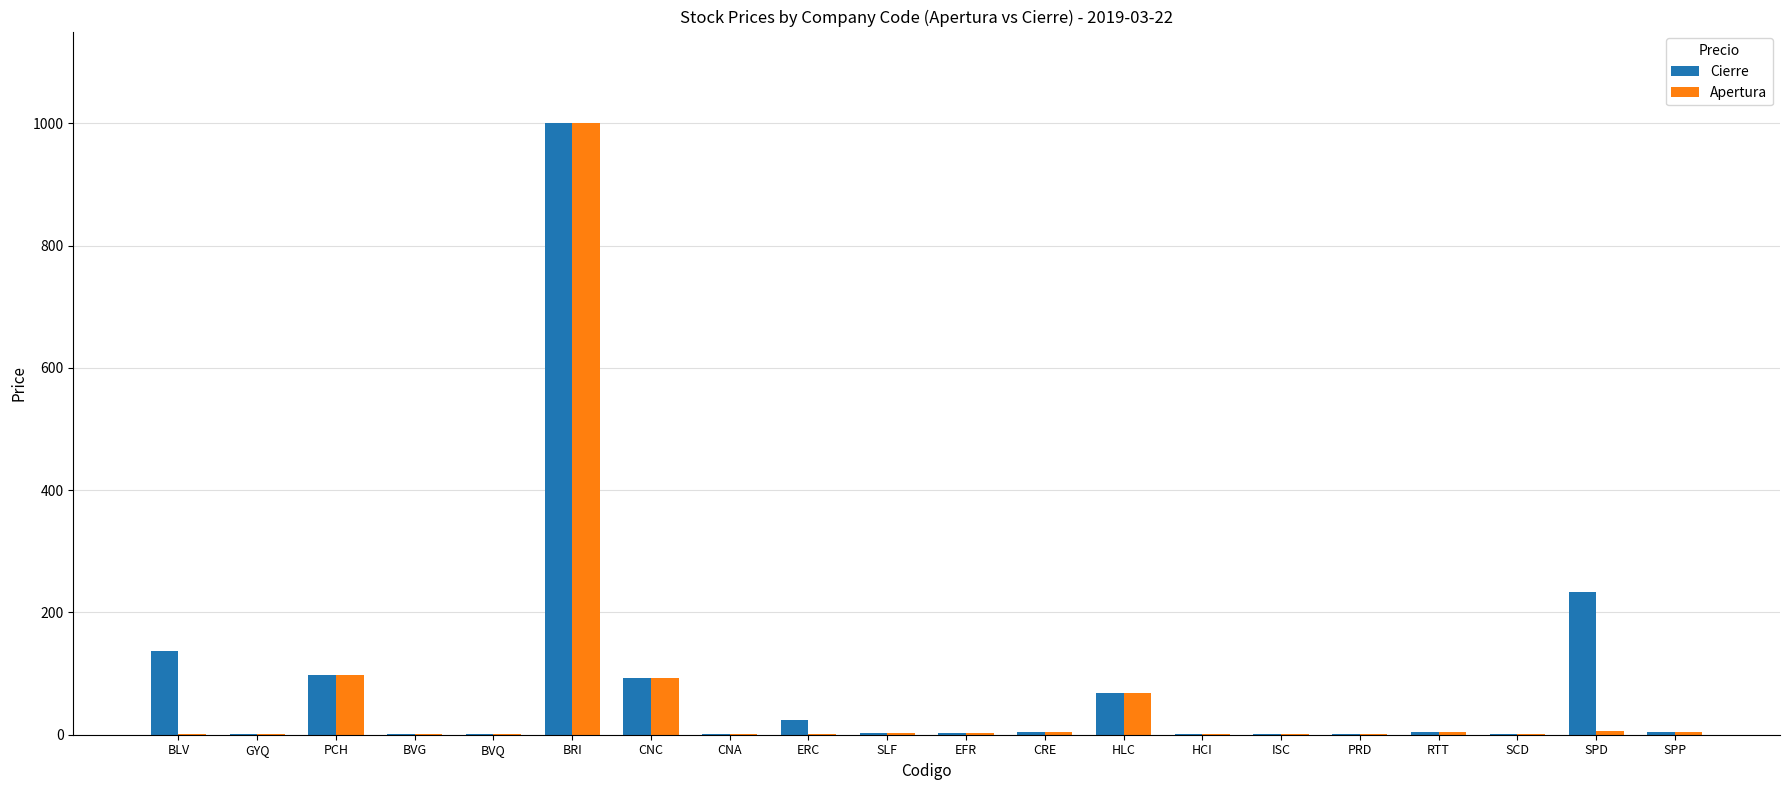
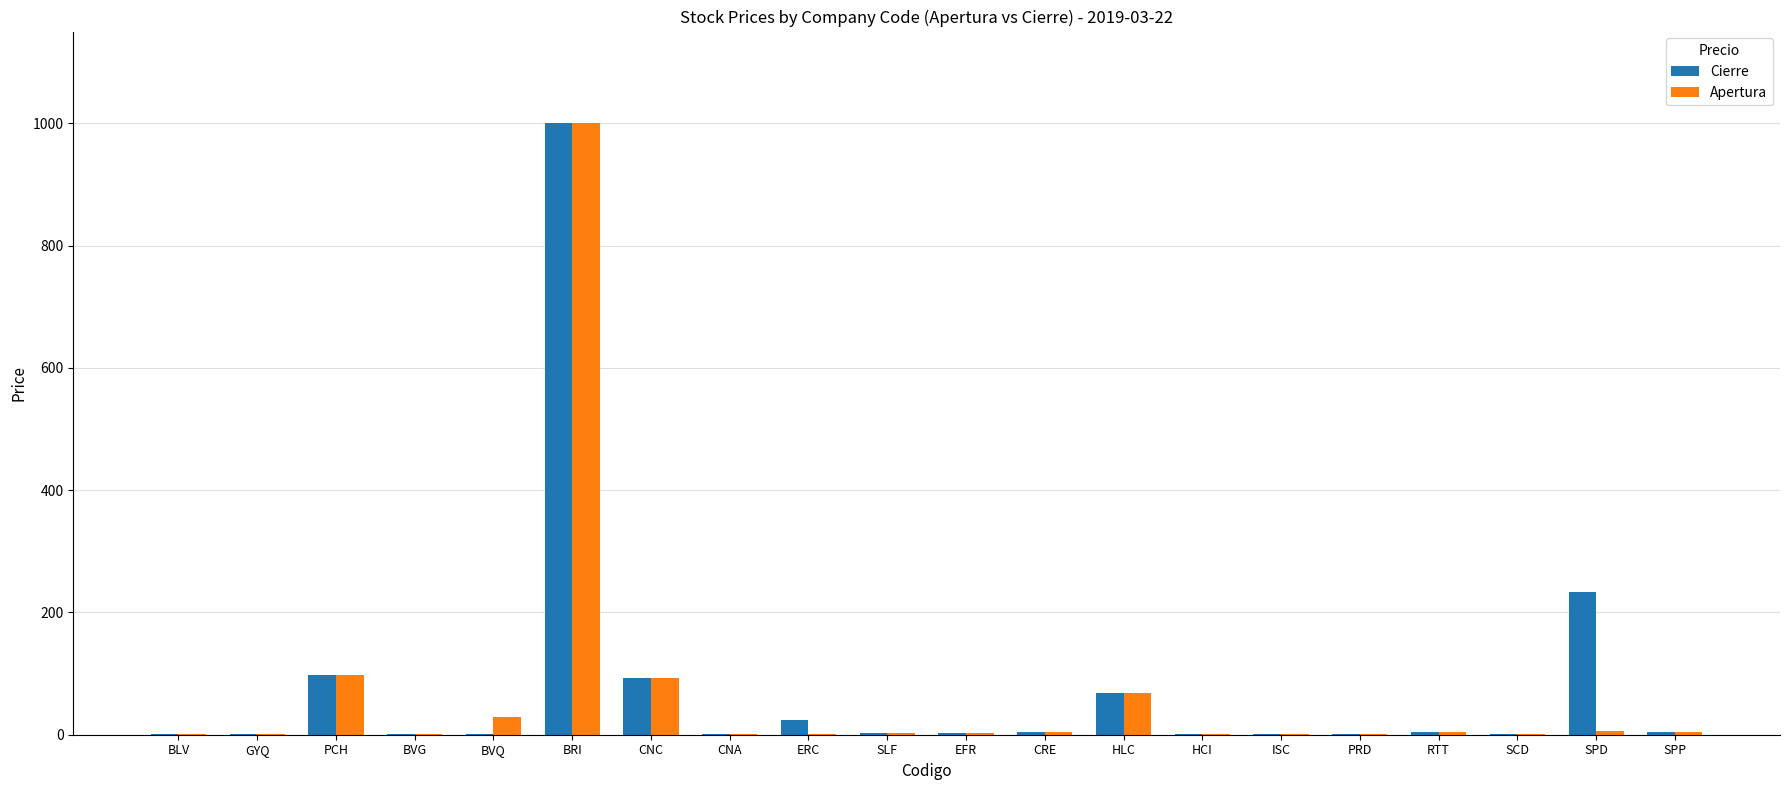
  {
    "Cierre": {
-     "BLV": 140,
+     "BLV": 0,
      "PCH": 100,
      "BRI": 1000,
      "CNC": 90,
      "ERC": 20,
      "HLC": 70,
      "SPD": 230,
      "SPP": 0
    },
    "Apertura": {
      "PCH": 100,
-     "BVQ": 0,
+     "BVQ": 30,
      "BRI": 1000,
      "CNC": 90,
      "HLC": 70,
      "SPD": 10,
      "SPP": 0
    }
  }
